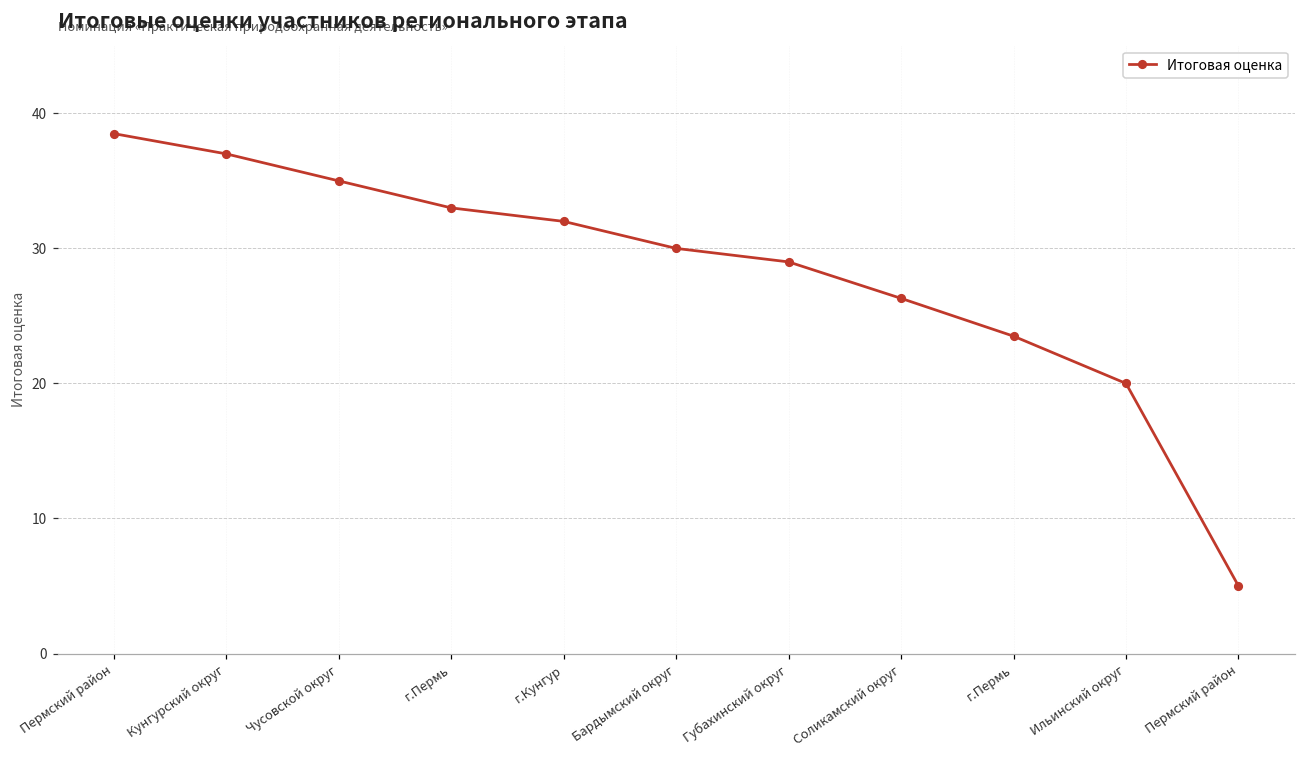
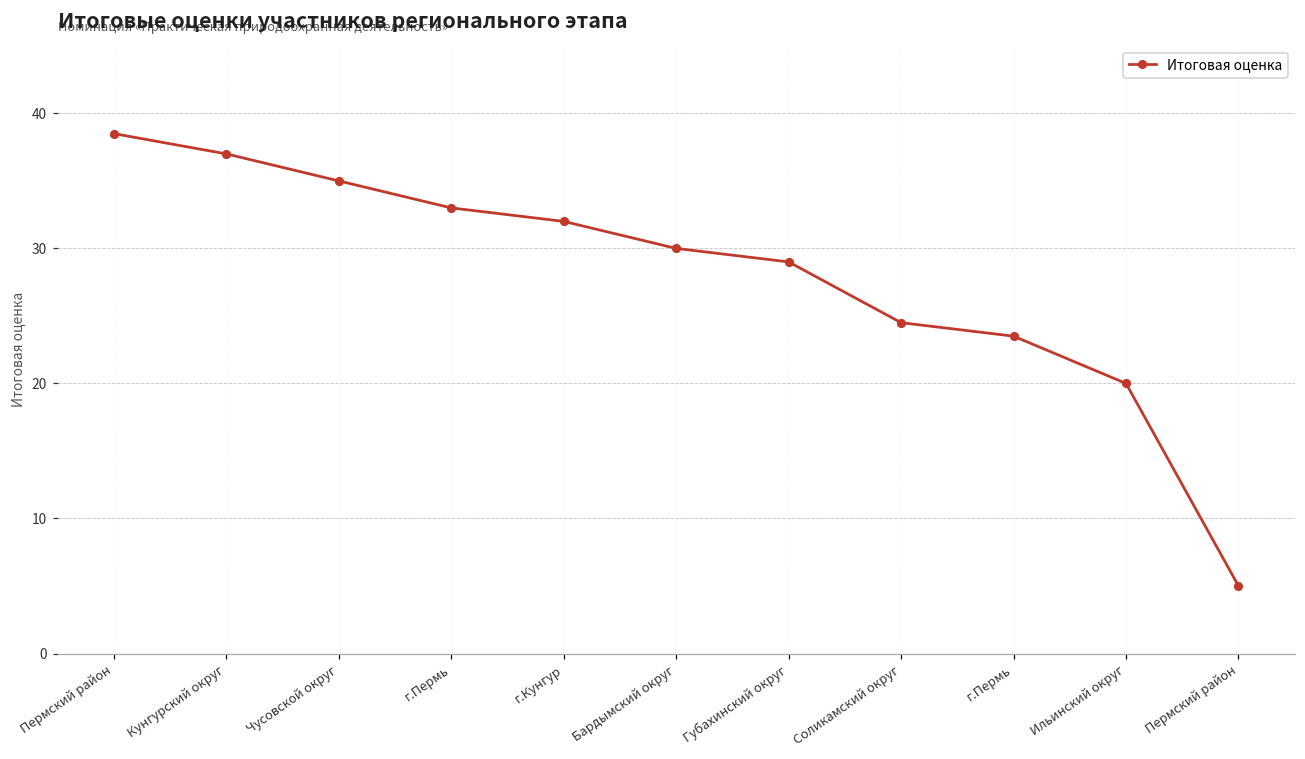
  {
    "Кунгурский округ": 37.0,
    "Чусовской округ": 35.0,
    "г.Кунгур": 32.0,
    "Бардымский округ": 30.0,
    "Губахинский округ": 29.0,
-   "Соликамский округ": 26.3,
+   "Соликамский округ": 24.5,
    "Ильинский округ": 20.0
  }
